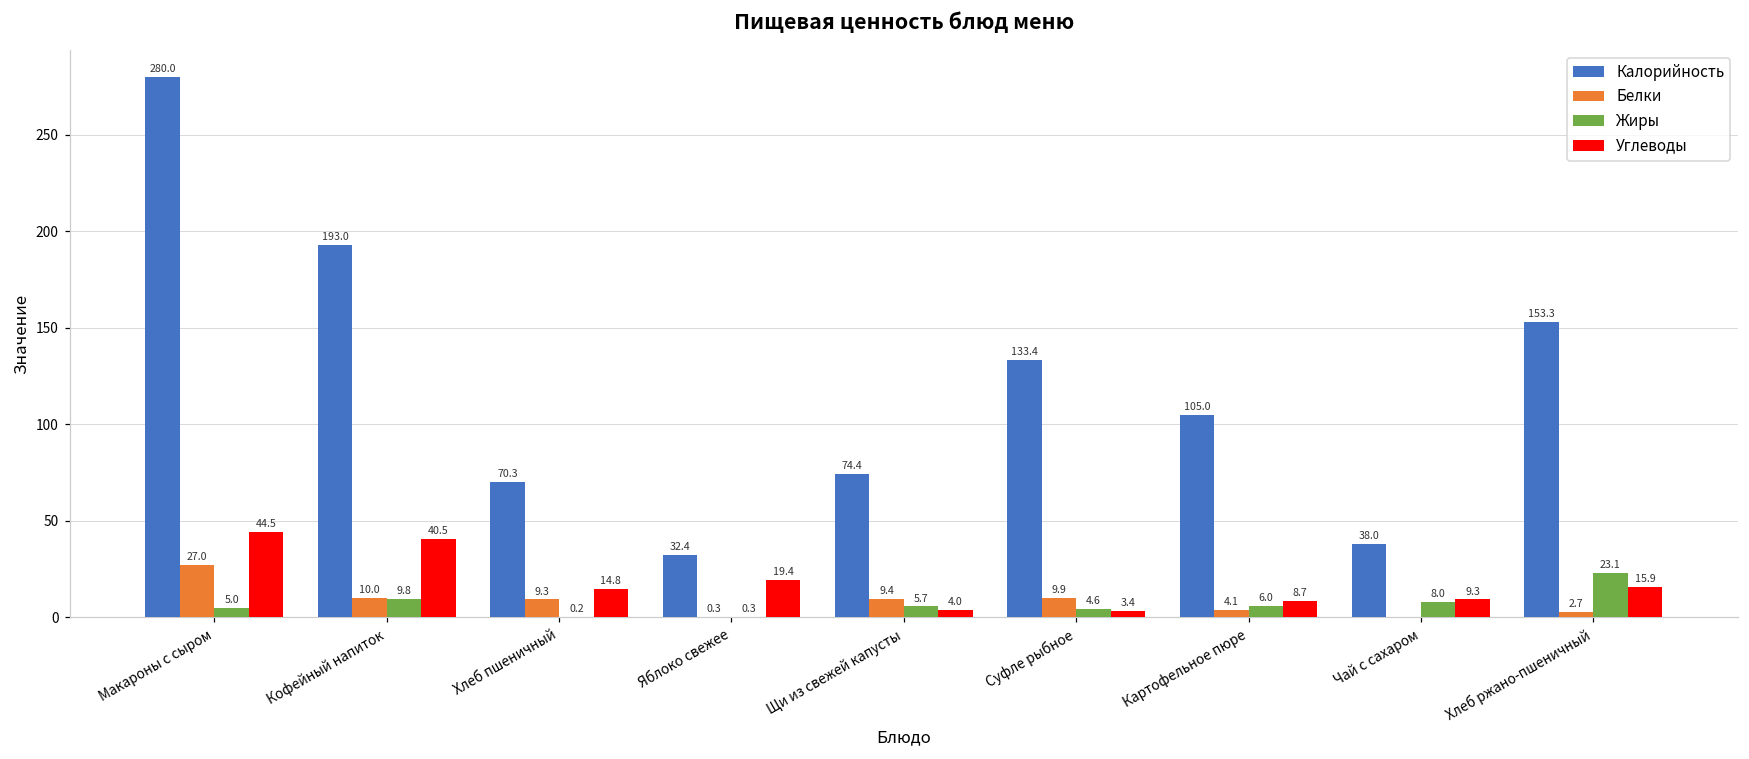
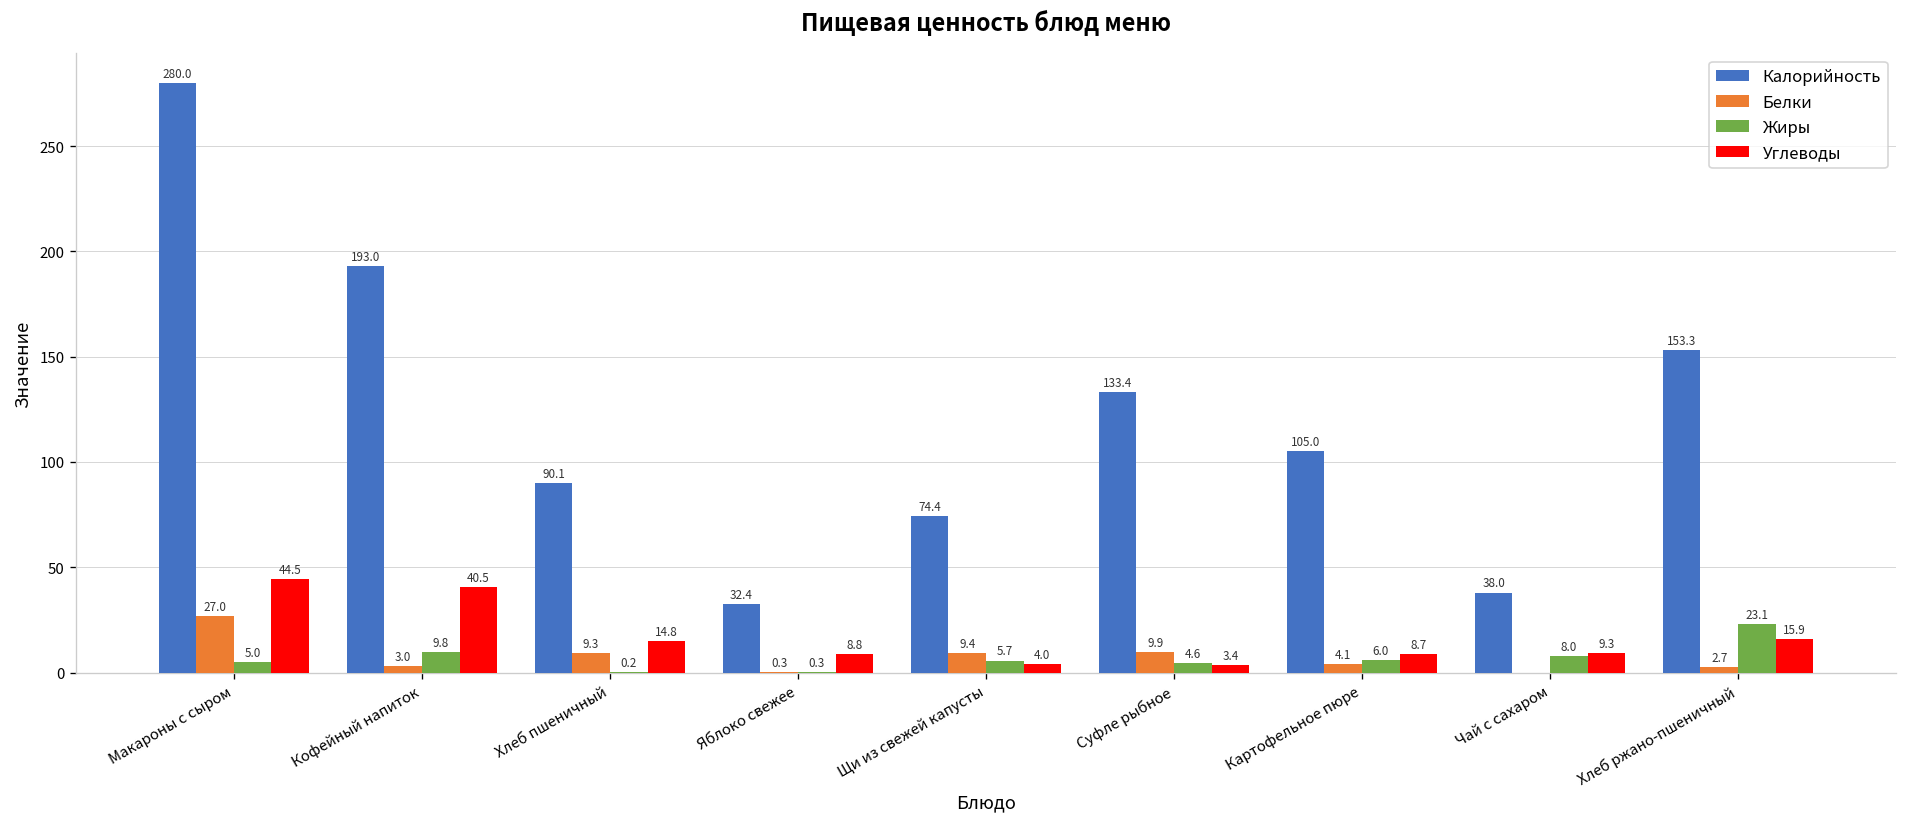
  {
    "Калорийность": {
      "Макароны с сыром": 280.0,
      "Кофейный напиток": 193.0,
-     "Хлеб пшеничный": 70.3,
+     "Хлеб пшеничный": 90.1,
      "Яблоко свежее": 32.4,
      "Щи из свежей капусты": 74.4,
      "Суфле рыбное": 133.4,
      "Картофельное пюре": 105.0,
      "Чай с сахаром": 38.0,
      "Хлеб ржано-пшеничный": 153.3
    },
    "Белки": {
      "Макароны с сыром": 27.0,
-     "Кофейный напиток": 10.0,
+     "Кофейный напиток": 3.0,
      "Хлеб пшеничный": 9.3,
      "Яблоко свежее": 0.3,
      "Щи из свежей капусты": 9.4,
      "Суфле рыбное": 9.9,
      "Картофельное пюре": 4.1,
      "Хлеб ржано-пшеничный": 2.7
    },
    "Жиры": {
      "Макароны с сыром": 5.0,
      "Кофейный напиток": 9.8,
      "Хлеб пшеничный": 0.2,
      "Яблоко свежее": 0.3,
      "Щи из свежей капусты": 5.7,
      "Суфле рыбное": 4.6,
      "Картофельное пюре": 6.0,
      "Чай с сахаром": 8.0,
      "Хлеб ржано-пшеничный": 23.1
    },
    "Углеводы": {
      "Макароны с сыром": 44.5,
      "Кофейный напиток": 40.5,
      "Хлеб пшеничный": 14.8,
-     "Яблоко свежее": 19.4,
+     "Яблоко свежее": 8.8,
      "Щи из свежей капусты": 4.0,
      "Суфле рыбное": 3.4,
      "Картофельное пюре": 8.7,
      "Чай с сахаром": 9.3,
      "Хлеб ржано-пшеничный": 15.9
    }
  }
